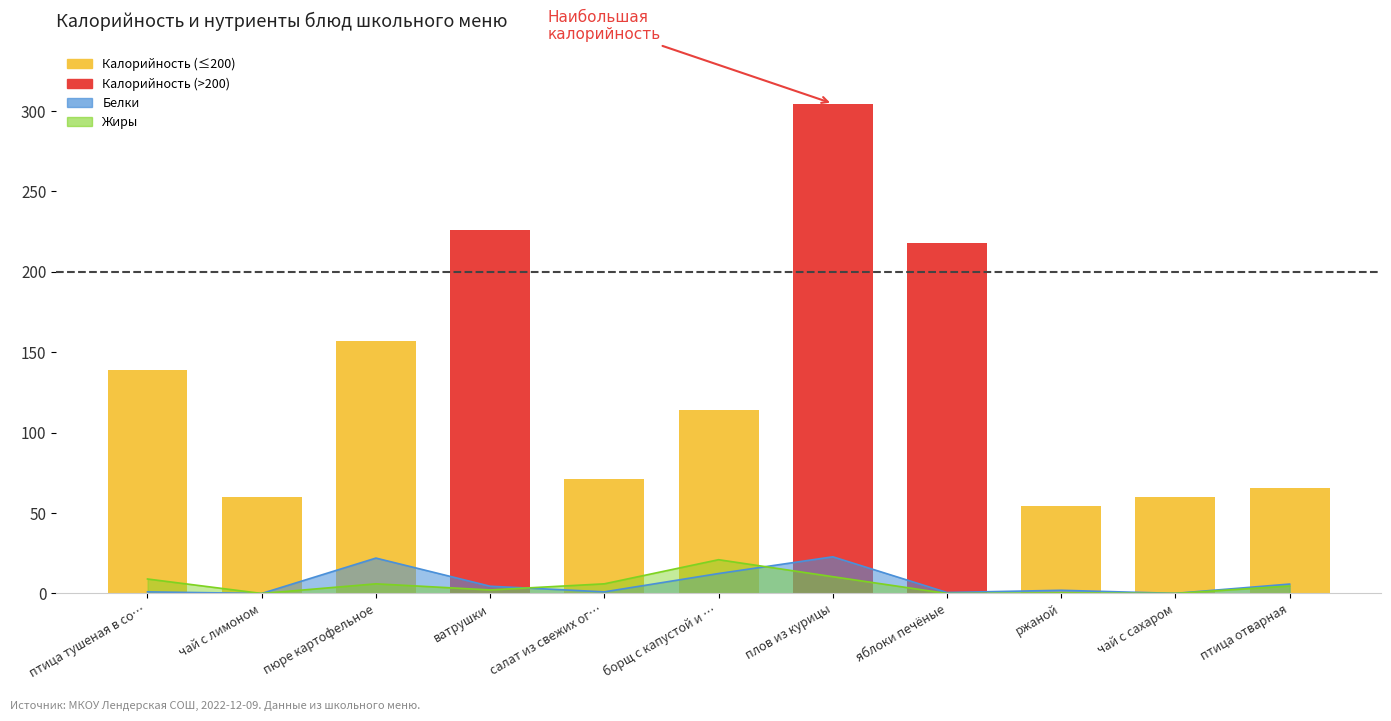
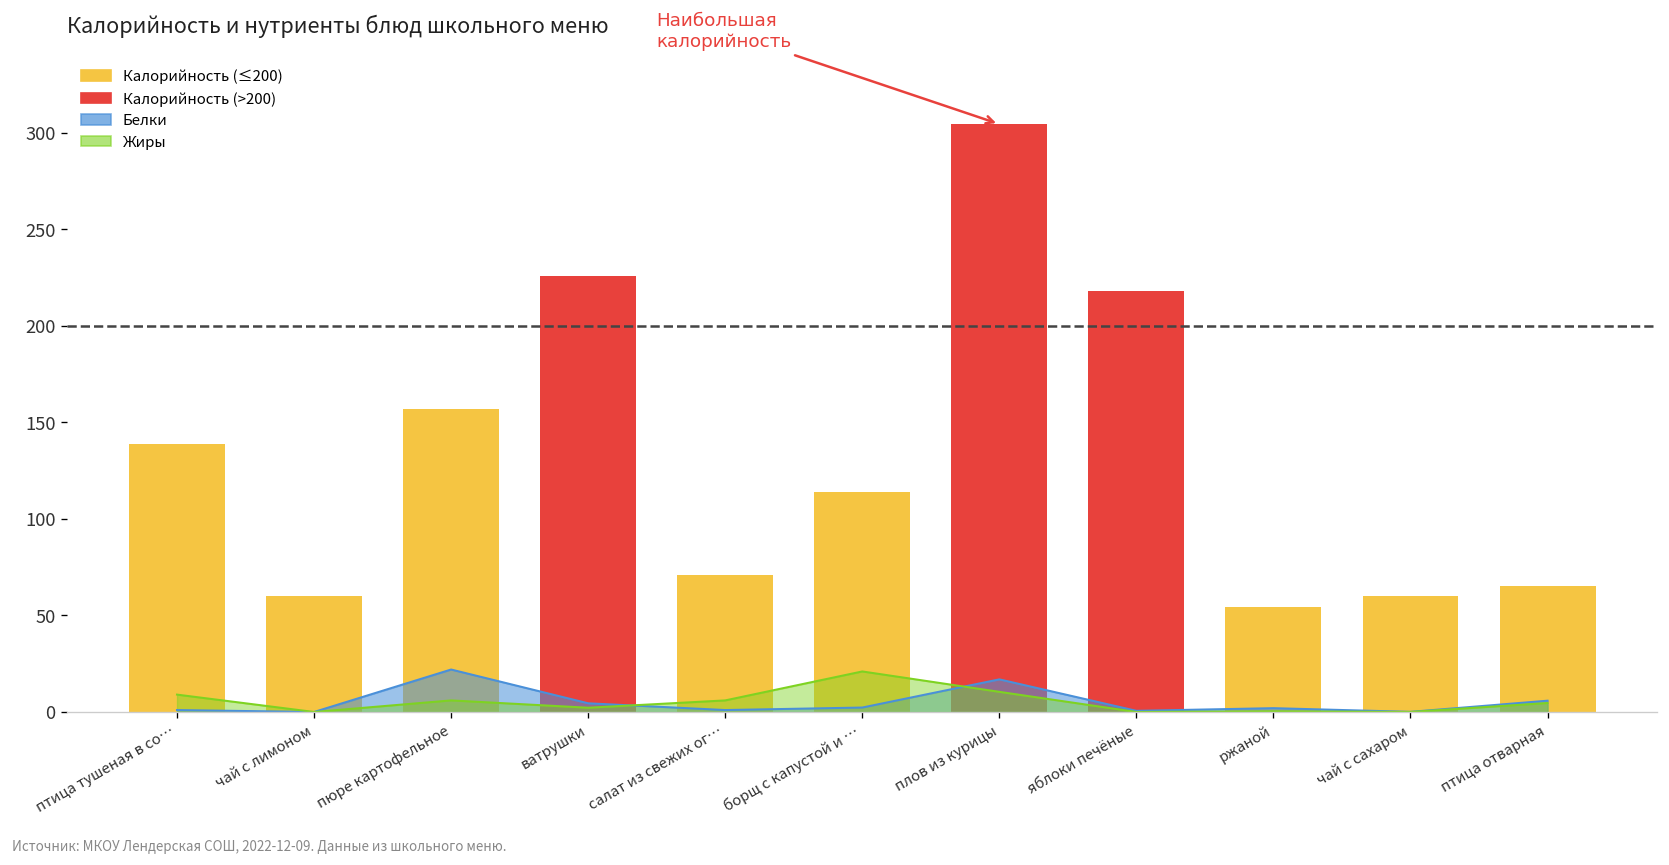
  {
    "Белки": {
      "птица тушеная в со…": 1,
      "пюре картофельное": 22,
      "ватрушки": 5,
      "салат из свежих ог…": 1,
-     "борщ с капустой и …": 12,
-     "плов из курицы": 23,
+     "борщ с капустой и …": 2,
+     "плов из курицы": 17,
      "ржаной": 2
    },
    "Жиры": {
      "птица тушеная в со…": 9,
      "пюре картофельное": 6,
      "ватрушки": 2,
      "салат из свежих ог…": 6,
      "борщ с капустой и …": 21,
      "плов из курицы": 10,
      "ржаной": 0
    }
  }
